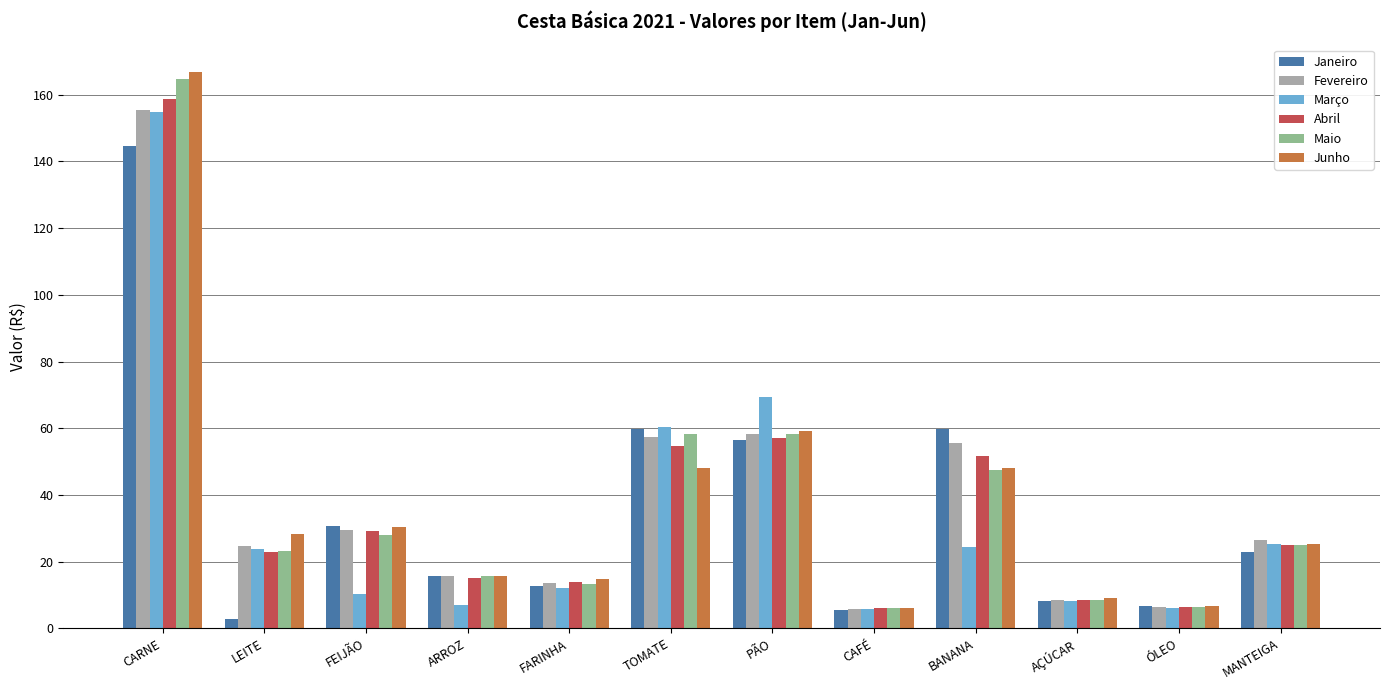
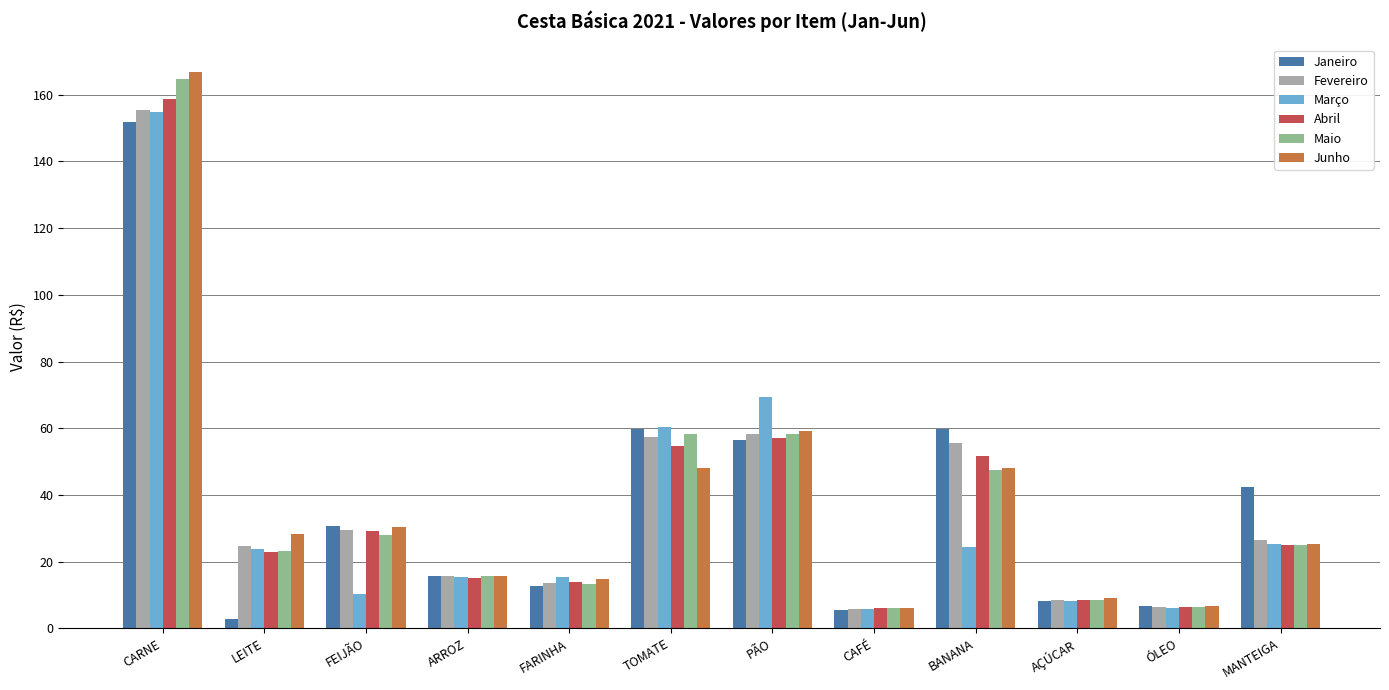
  {
    "Janeiro": {
-     "CARNE": 145,
+     "CARNE": 152,
      "LEITE": 3,
      "FEIJÃO": 31,
      "ARROZ": 16,
      "FARINHA": 13,
      "TOMATE": 60,
      "PÃO": 57,
      "CAFÉ": 5,
      "BANANA": 60,
      "AÇÚCAR": 8,
      "ÓLEO": 7,
-     "MANTEIGA": 23
+     "MANTEIGA": 42
    },
    "Março": {
      "CARNE": 155,
      "LEITE": 24,
      "FEIJÃO": 10,
-     "ARROZ": 7,
-     "FARINHA": 12,
+     "ARROZ": 15,
+     "FARINHA": 15,
      "TOMATE": 61,
      "PÃO": 69,
      "CAFÉ": 6,
      "BANANA": 24,
      "AÇÚCAR": 8,
      "ÓLEO": 6,
      "MANTEIGA": 25
    }
  }
